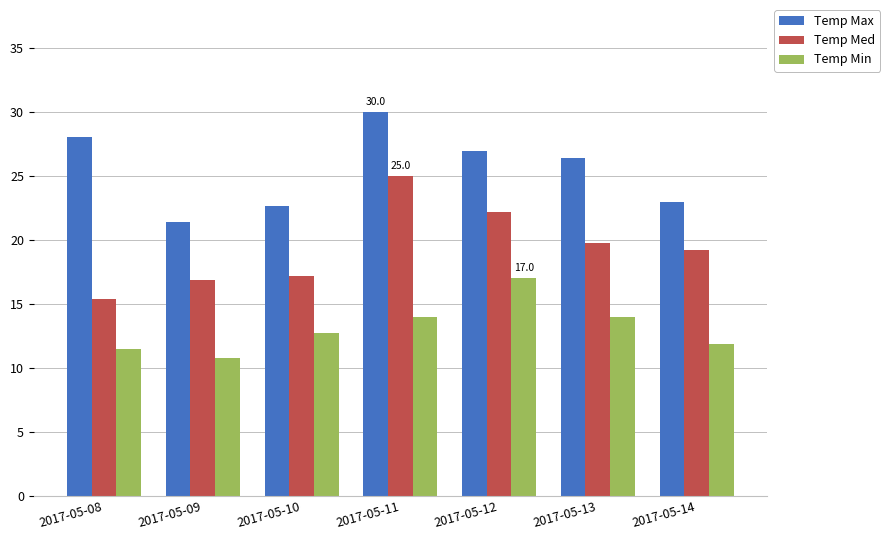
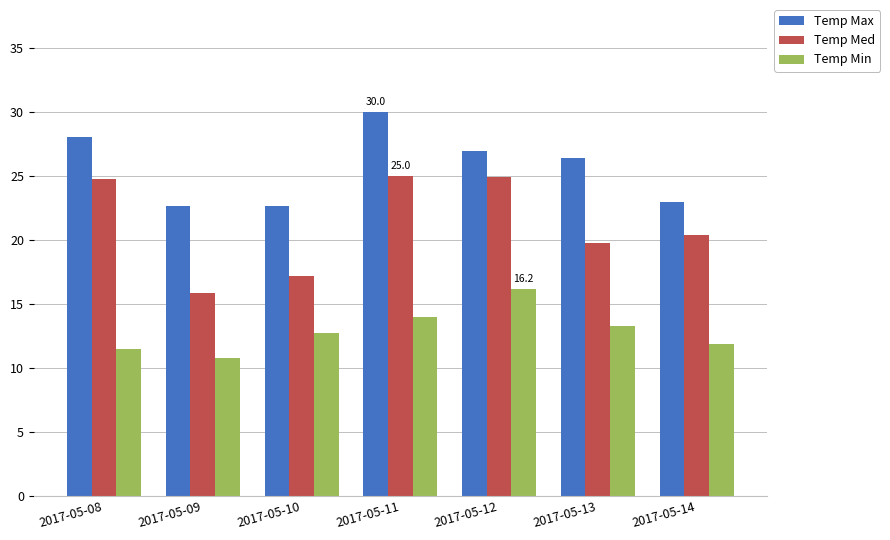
  {
    "Temp Max": {
      "2017-05-08": 28.1,
-     "2017-05-09": 21.4,
+     "2017-05-09": 22.7,
      "2017-05-10": 22.7,
      "2017-05-12": 27.0,
      "2017-05-13": 26.4,
      "2017-05-14": 23.0
    },
    "Temp Med": {
-     "2017-05-08": 15.4,
-     "2017-05-09": 16.9,
+     "2017-05-08": 24.8,
+     "2017-05-09": 15.9,
      "2017-05-10": 17.2,
-     "2017-05-12": 22.2,
+     "2017-05-12": 24.9,
      "2017-05-13": 19.8,
-     "2017-05-14": 19.2
+     "2017-05-14": 20.4
    },
    "Temp Min": {
-     "2017-05-12": 17.0,
-     "2017-05-13": 14.0
+     "2017-05-12": 16.2,
+     "2017-05-13": 13.3
    }
  }
